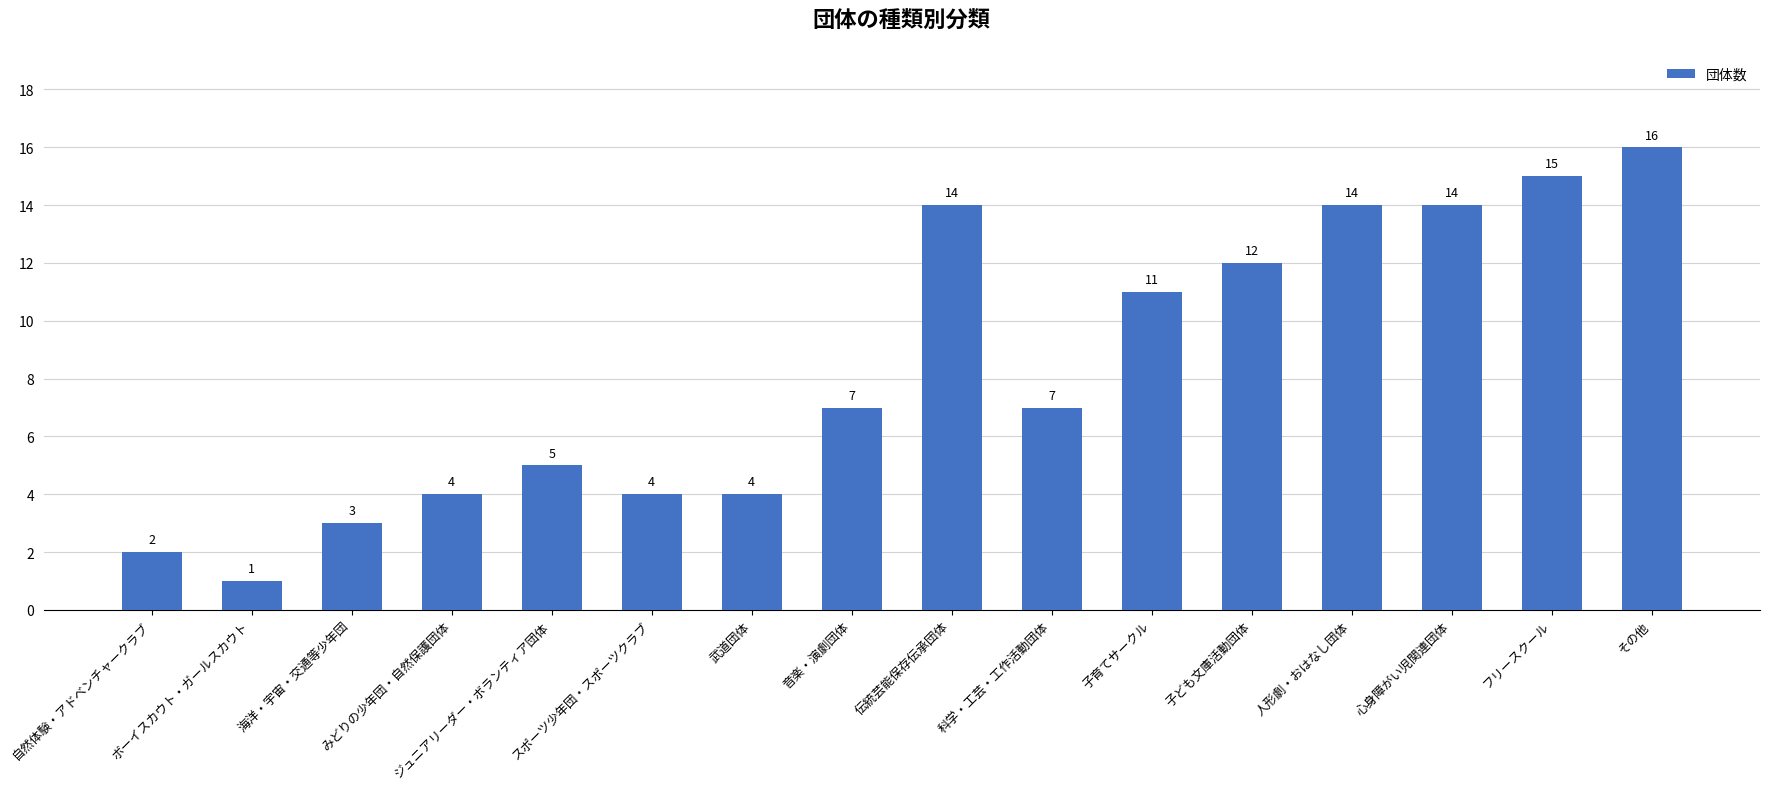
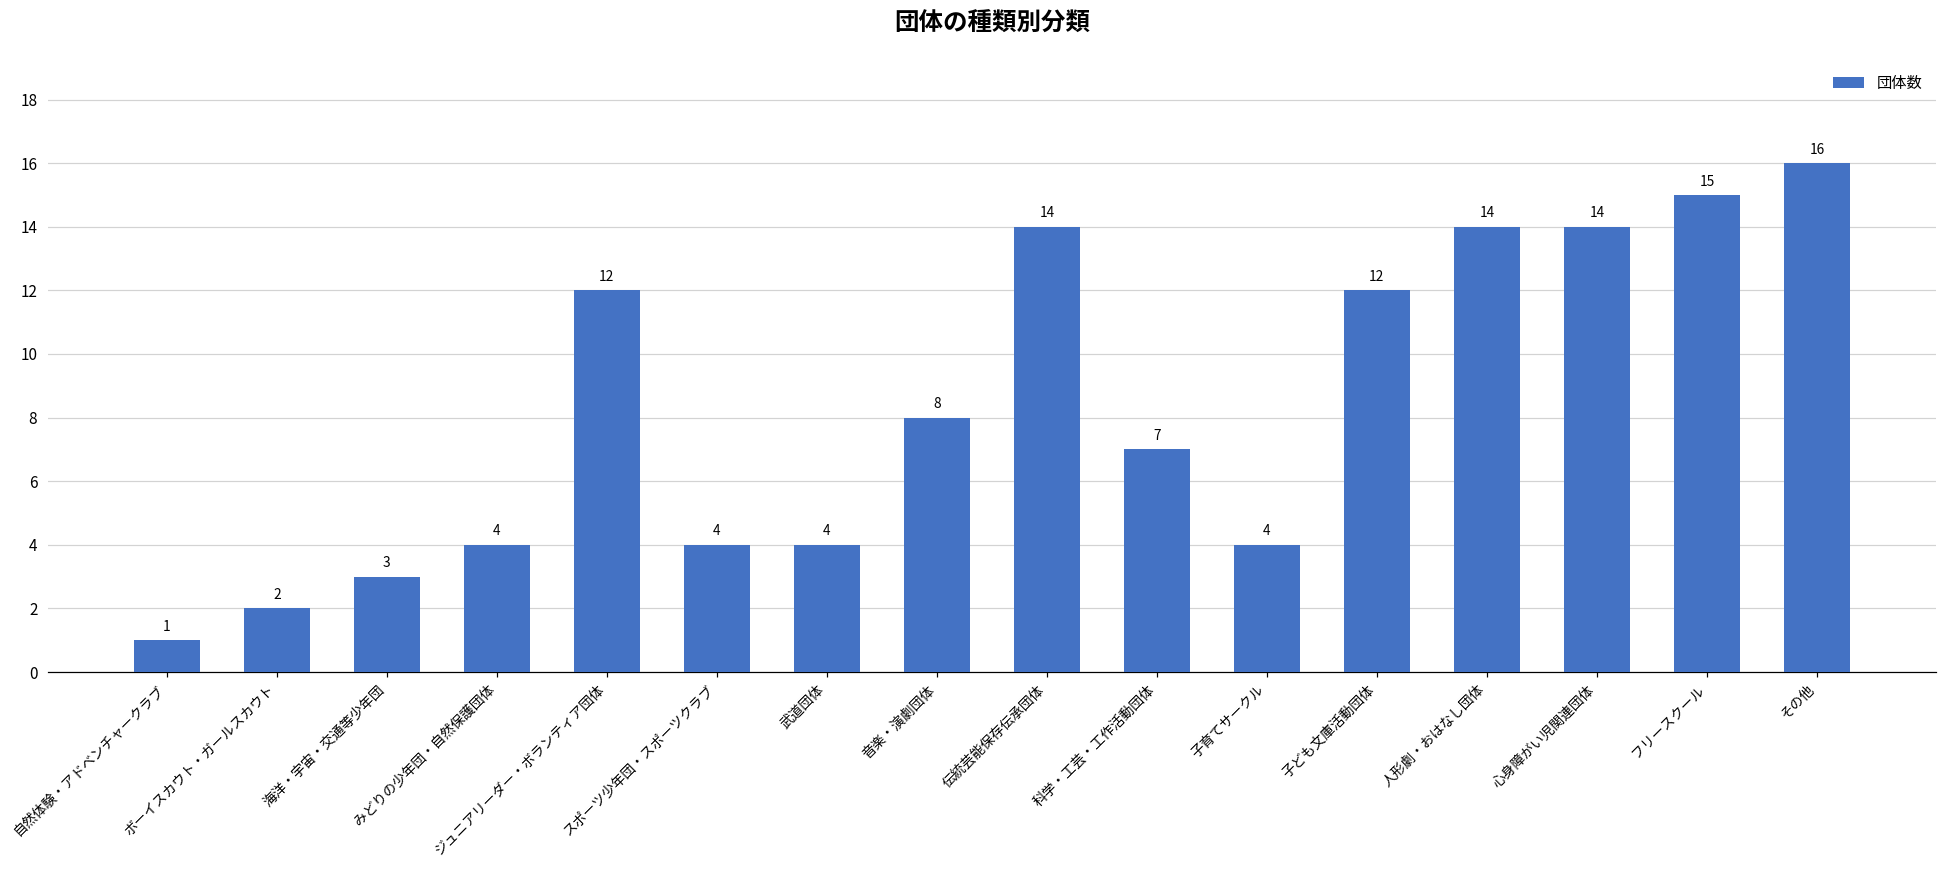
  {
-   "自然体験・アドベンチャークラブ": 2,
-   "ボーイスカウト・ガールスカウト": 1,
+   "自然体験・アドベンチャークラブ": 1,
+   "ボーイスカウト・ガールスカウト": 2,
    "海洋・宇宙・交通等少年団": 3,
    "みどりの少年団・自然保護団体": 4,
-   "ジュニアリーダー・ボランティア団体": 5,
+   "ジュニアリーダー・ボランティア団体": 12,
    "スポーツ少年団・スポーツクラブ": 4,
    "武道団体": 4,
-   "音楽・演劇団体": 7,
+   "音楽・演劇団体": 8,
    "伝統芸能保存伝承団体": 14,
    "科学・工芸・工作活動団体": 7,
-   "子育てサークル": 11,
+   "子育てサークル": 4,
    "子ども文庫活動団体": 12,
    "人形劇・おはなし団体": 14,
    "心身障がい児関連団体": 14,
    "フリースクール": 15,
    "その他": 16
  }
